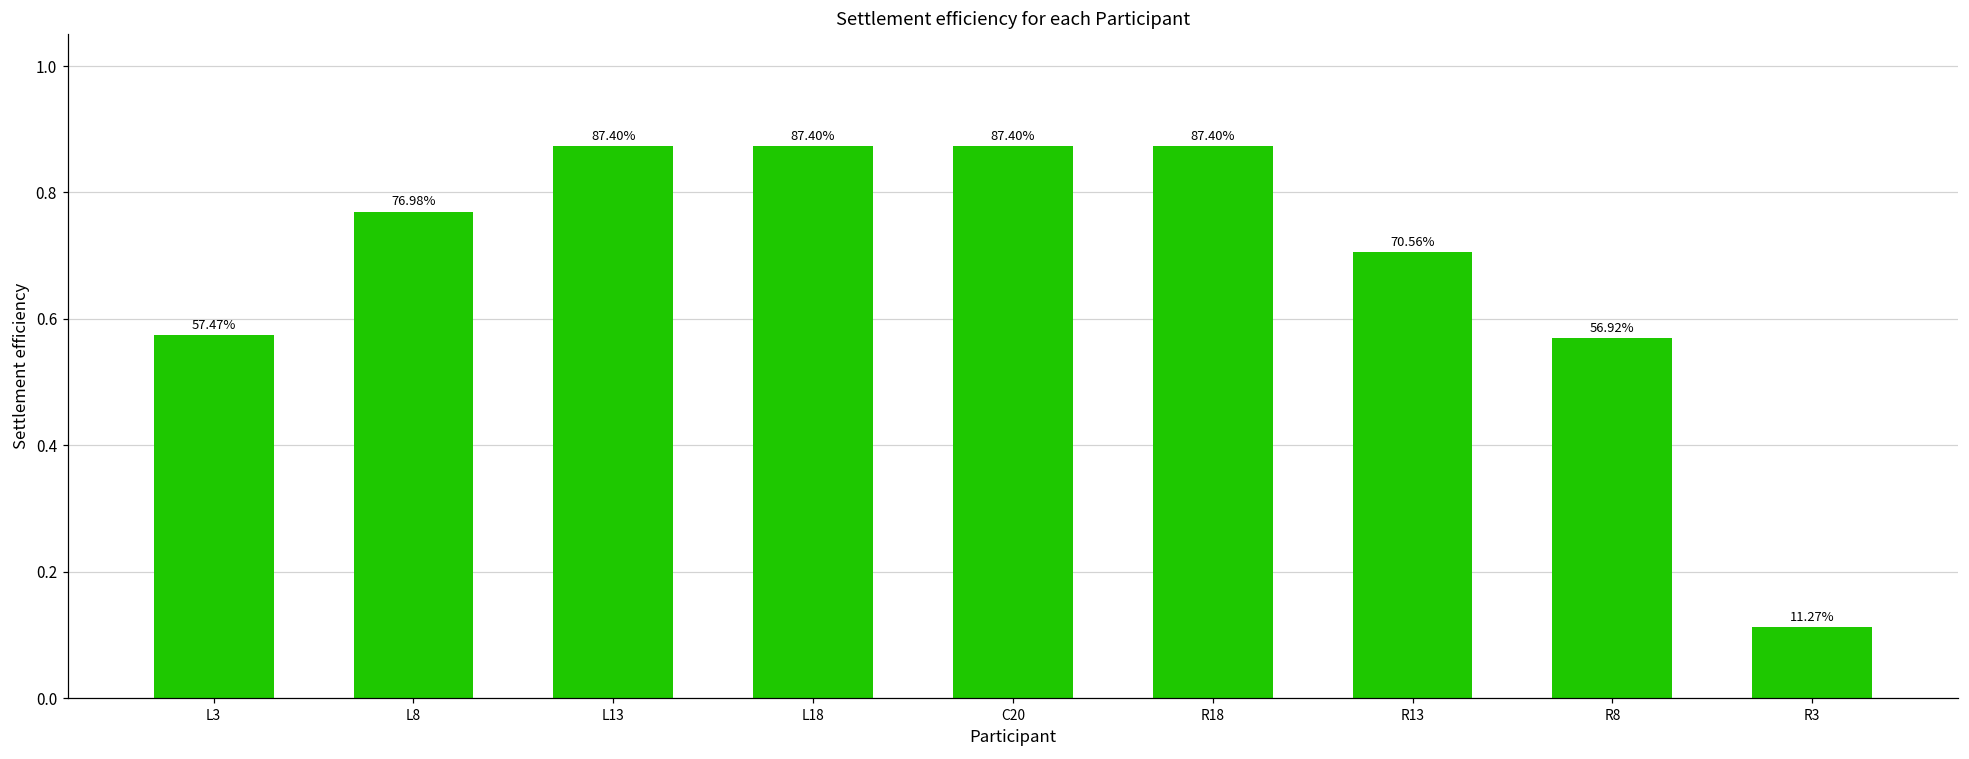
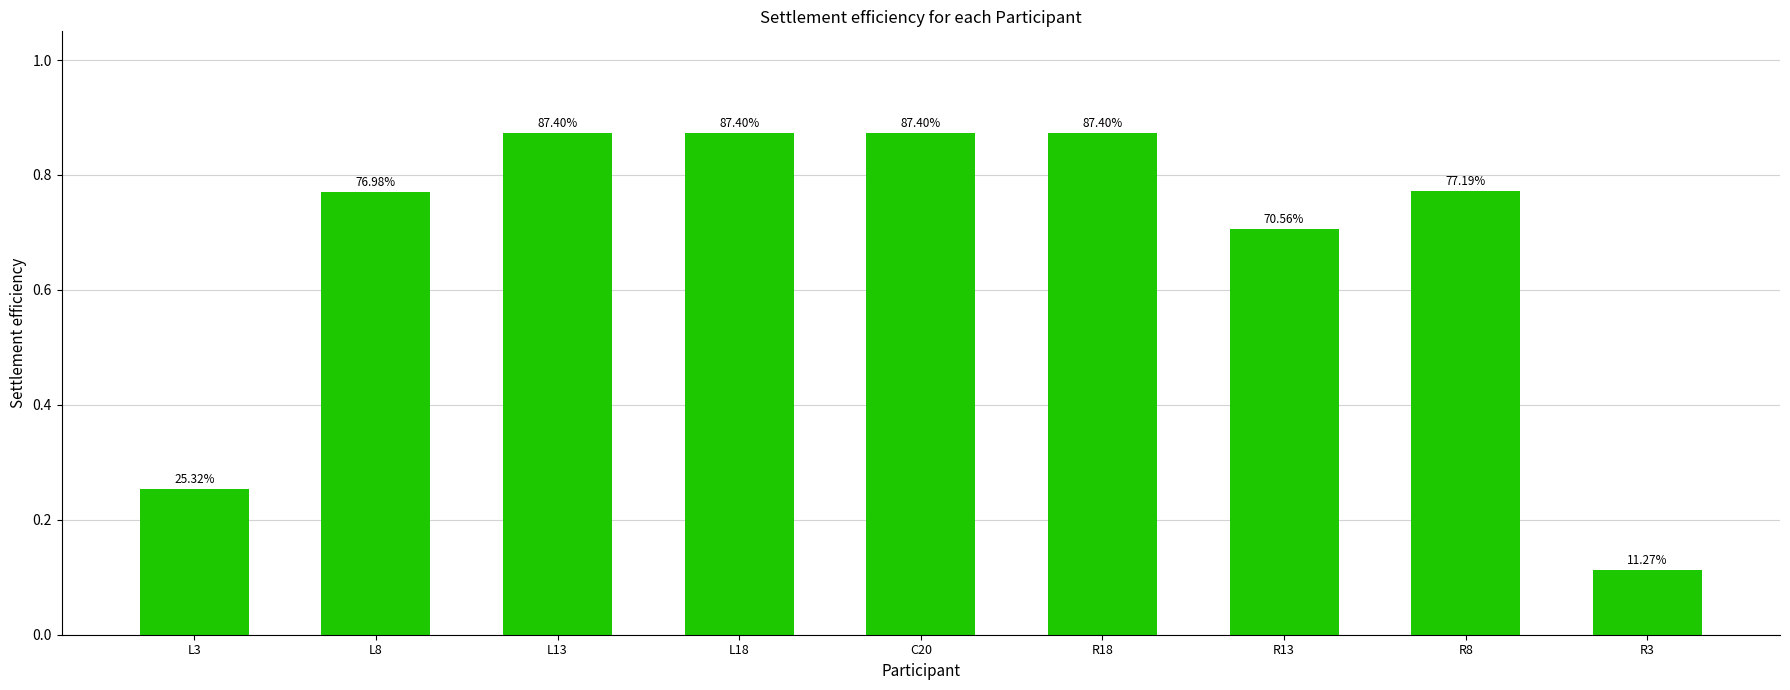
  {
-   "L3": "57.47%",
+   "L3": "25.32%",
    "L8": "76.98%",
    "L13": "87.40%",
    "L18": "87.40%",
    "C20": "87.40%",
    "R18": "87.40%",
    "R13": "70.56%",
-   "R8": "56.92%",
+   "R8": "77.19%",
    "R3": "11.27%"
  }
